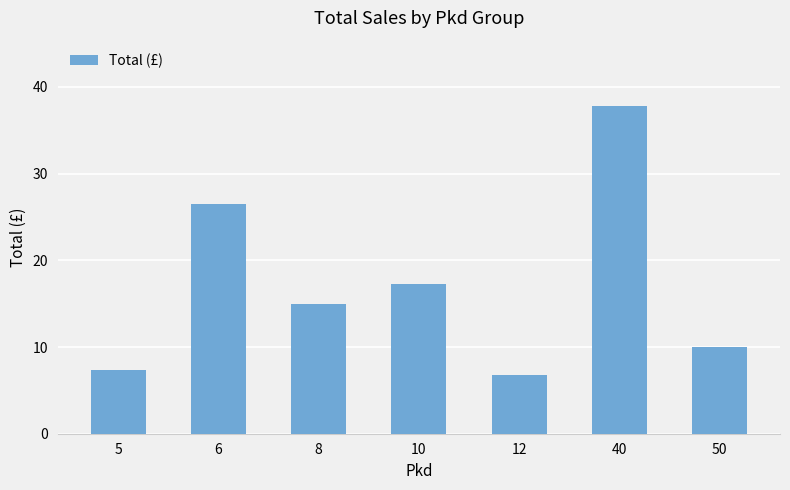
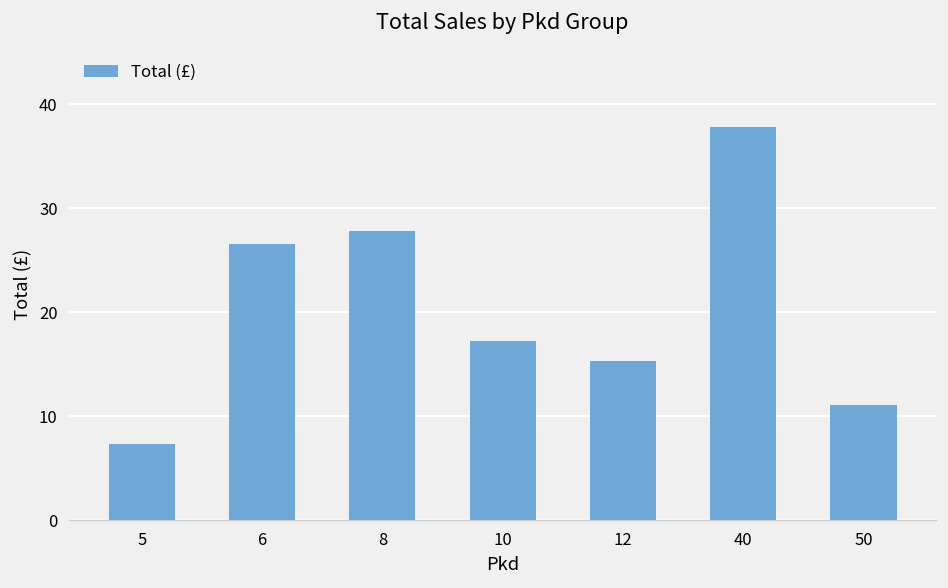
  {
    "5": 7,
    "6": 27,
-   "8": 15,
+   "8": 28,
    "10": 17,
-   "12": 7,
+   "12": 15,
    "40": 38,
-   "50": 10
+   "50": 11
  }
